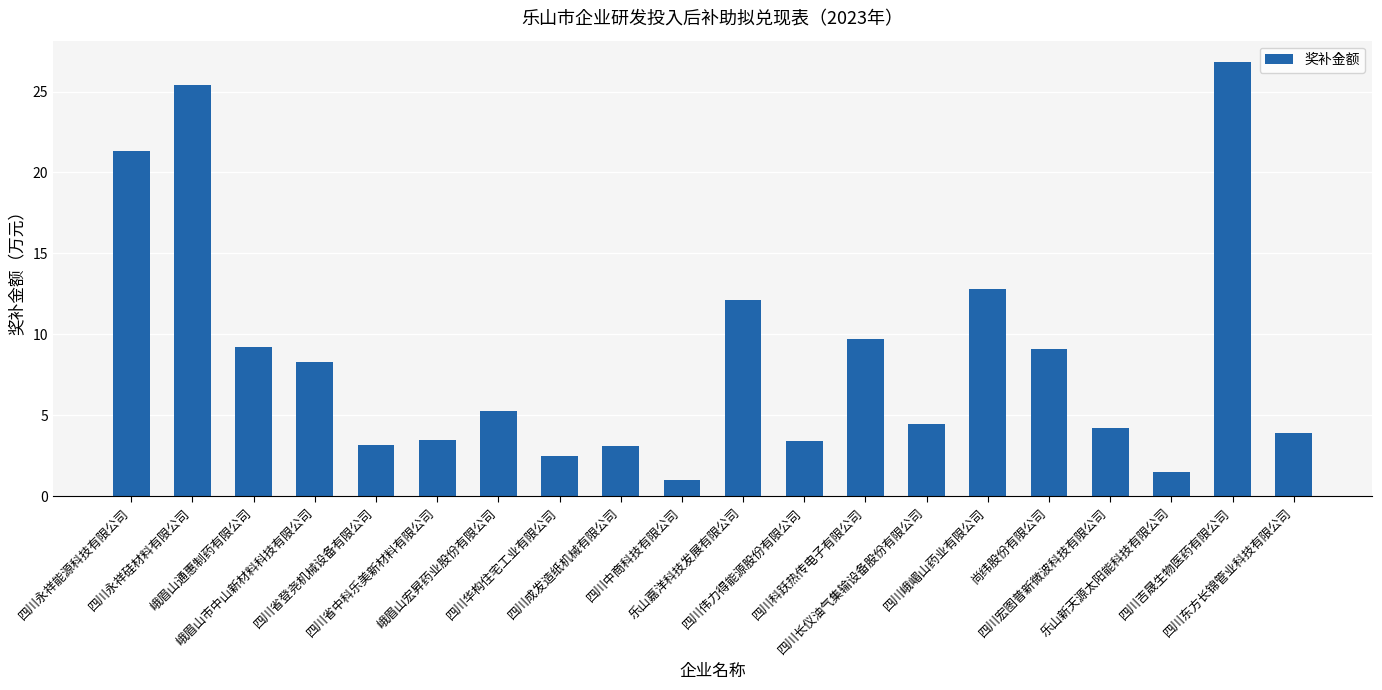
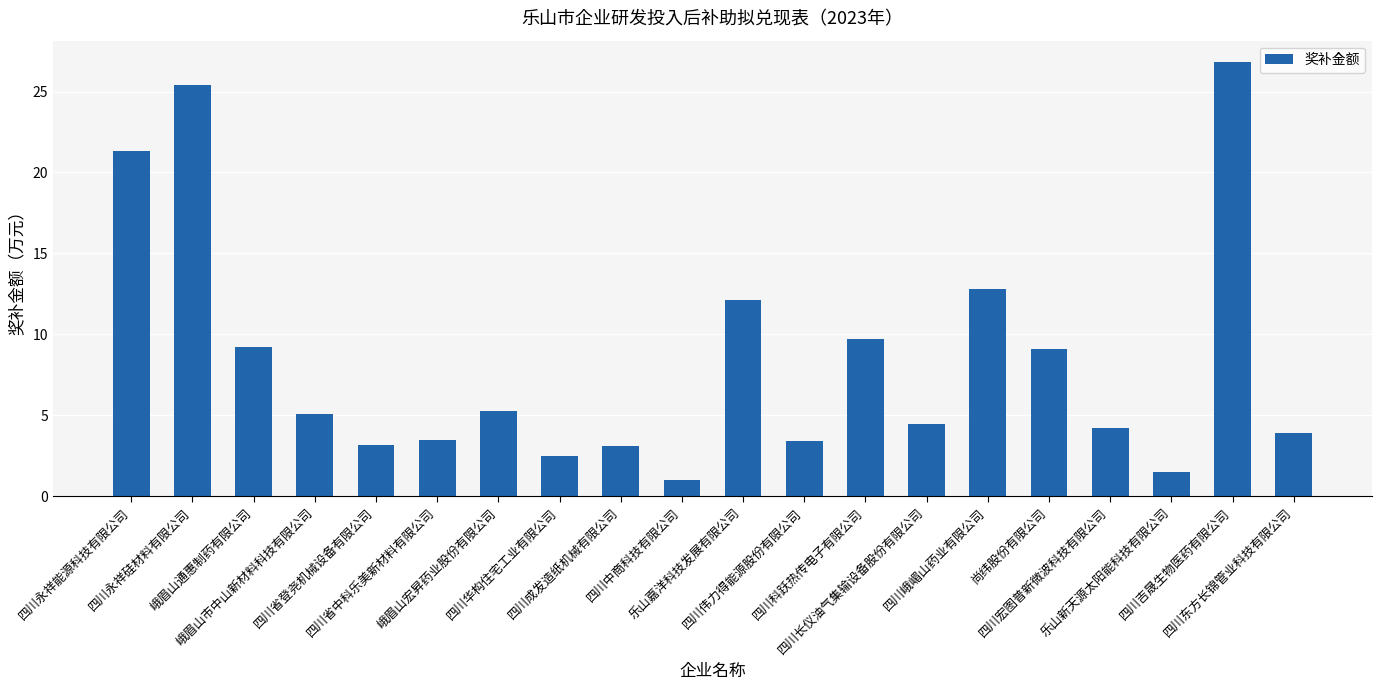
  {
    "四川永祥能源科技有限公司": 21.3,
    "四川永祥硅材料有限公司": 25.4,
    "峨眉山通惠制药有限公司": 9.2,
-   "峨眉山市中山新材料科技有限公司": 8.3,
+   "峨眉山市中山新材料科技有限公司": 5.1,
    "四川省登尧机械设备有限公司": 3.2,
    "四川省中科乐美新材料有限公司": 3.5,
    "峨眉山宏昇药业股份有限公司": 5.3,
    "四川华构住宅工业有限公司": 2.5,
    "四川成发造纸机械有限公司": 3.1,
    "四川中商科技有限公司": 1.0,
    "乐山嘉洋科技发展有限公司": 12.1,
    "四川伟力得能源股份有限公司": 3.4,
    "四川科跃热传电子有限公司": 9.7,
    "四川长仪油气集输设备股份有限公司": 4.5,
    "四川峨嵋山药业有限公司": 12.8,
    "尚纬股份有限公司": 9.1,
    "四川宏图普新微波科技有限公司": 4.2,
    "乐山新天源太阳能科技有限公司": 1.5,
    "四川吉晟生物医药有限公司": 26.8,
    "四川东方长锦管业科技有限公司": 3.9
  }
